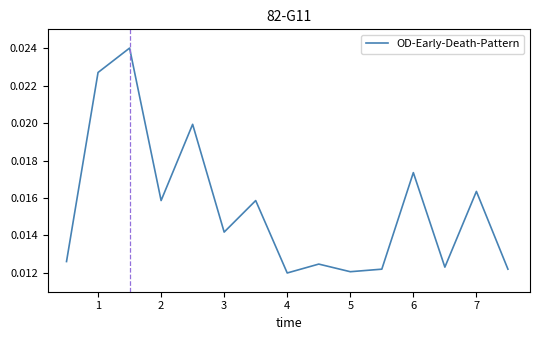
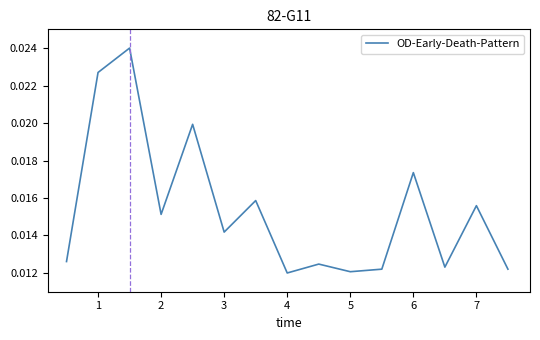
  {
    "1": 0.0227,
-   "2": 0.0159,
+   "2": 0.0151,
    "3": 0.0142,
    "4": 0.0120,
    "5": 0.0121,
    "6": 0.0174,
-   "7": 0.0164
+   "7": 0.0156
  }
